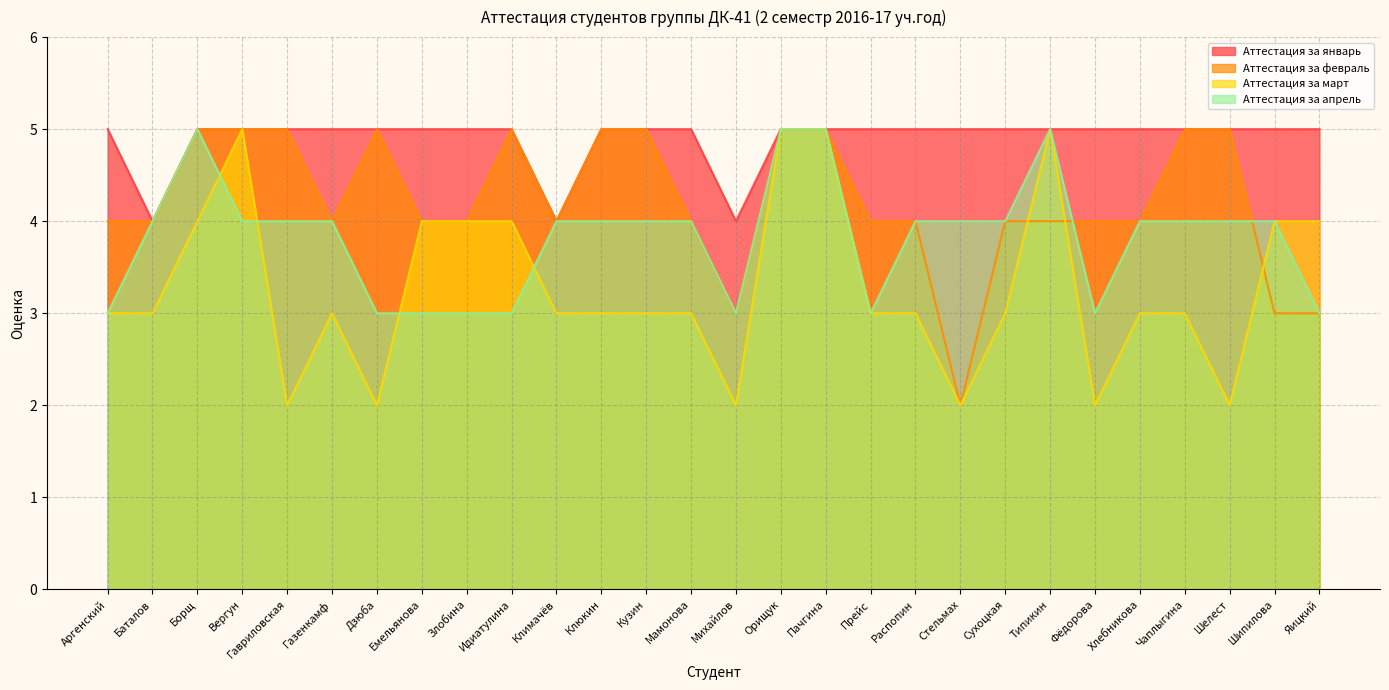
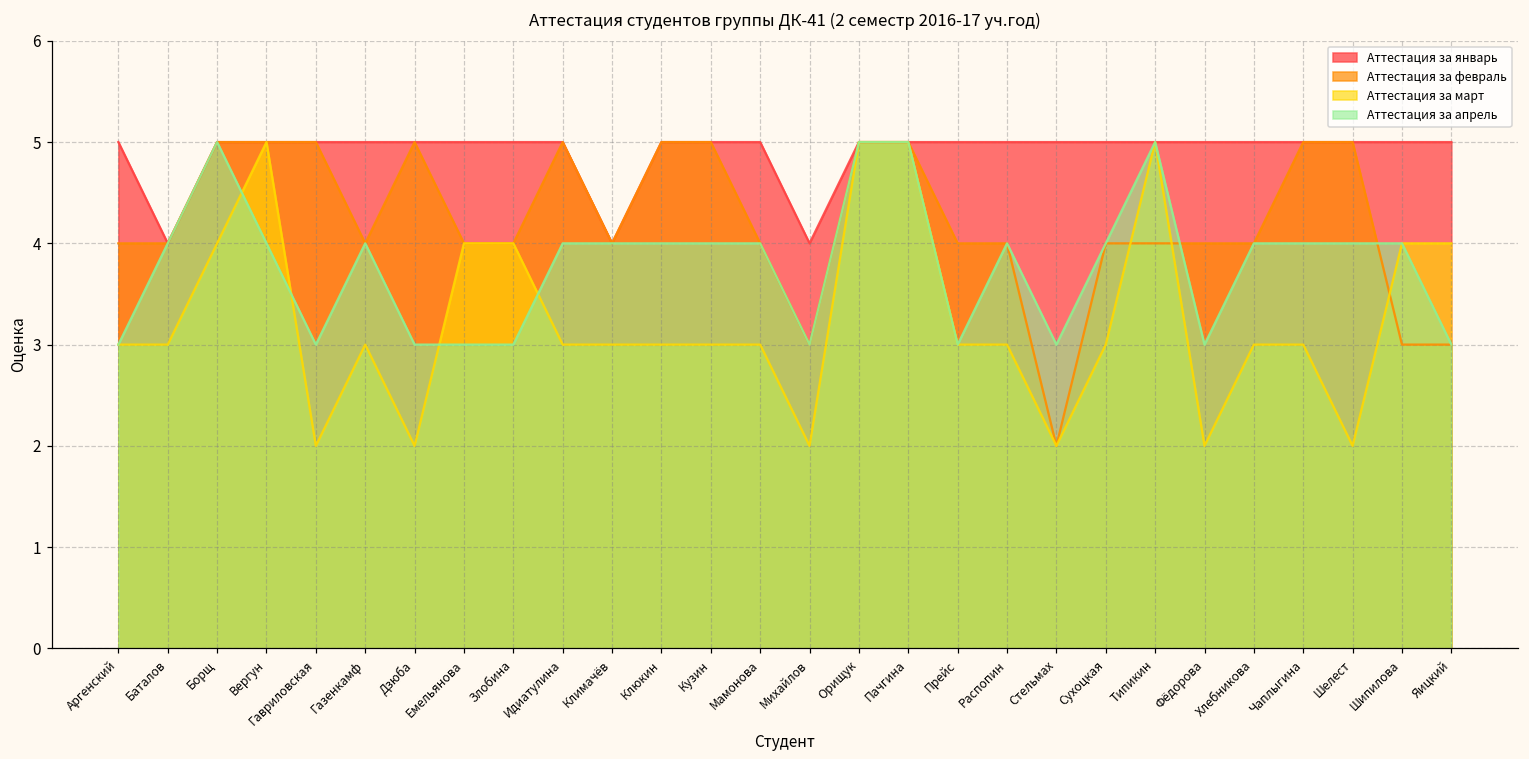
  {
    "Аттестация за январь": {
      "Аргенский": 5,
      "Газенкамф": 5,
      "Емельянова": 5,
      "Злобина": 5,
      "Мамонова": 5,
      "Михайлов": 4,
      "Прейс": 5,
      "Распопин": 5,
      "Стельмах": 5,
      "Сухоцкая": 5,
      "Фёдорова": 5,
      "Хлебникова": 5,
      "Шипилова": 5,
      "Яицкий": 5
    },
    "Аттестация за февраль": {
      "Аргенский": 4,
      "Прейс": 4,
      "Типикин": 4,
      "Фёдорова": 4,
      "Шипилова": 3
    },
    "Аттестация за март": {
      "Баталов": 3,
      "Борщ": 4,
      "Гавриловская": 2,
      "Газенкамф": 3,
      "Дзюба": 2,
-     "Идиатулина": 4,
+     "Идиатулина": 3,
      "Климачёв": 3,
      "Клюкин": 3,
      "Кузин": 3,
      "Мамонова": 3,
      "Михайлов": 2,
      "Распопин": 3,
      "Сухоцкая": 3,
      "Фёдорова": 2,
      "Хлебникова": 3,
      "Чаплыгина": 3,
      "Шелест": 2,
      "Яицкий": 4
    },
    "Аттестация за апрель": {
      "Вергун": 4,
-     "Гавриловская": 4,
+     "Гавриловская": 3,
      "Дзюба": 3,
      "Емельянова": 3,
      "Злобина": 3,
-     "Идиатулина": 3,
+     "Идиатулина": 4,
      "Клюкин": 4,
      "Кузин": 4,
-     "Стельмах": 4,
+     "Стельмах": 3,
      "Фёдорова": 3,
      "Чаплыгина": 4,
      "Шелест": 4
    }
  }
